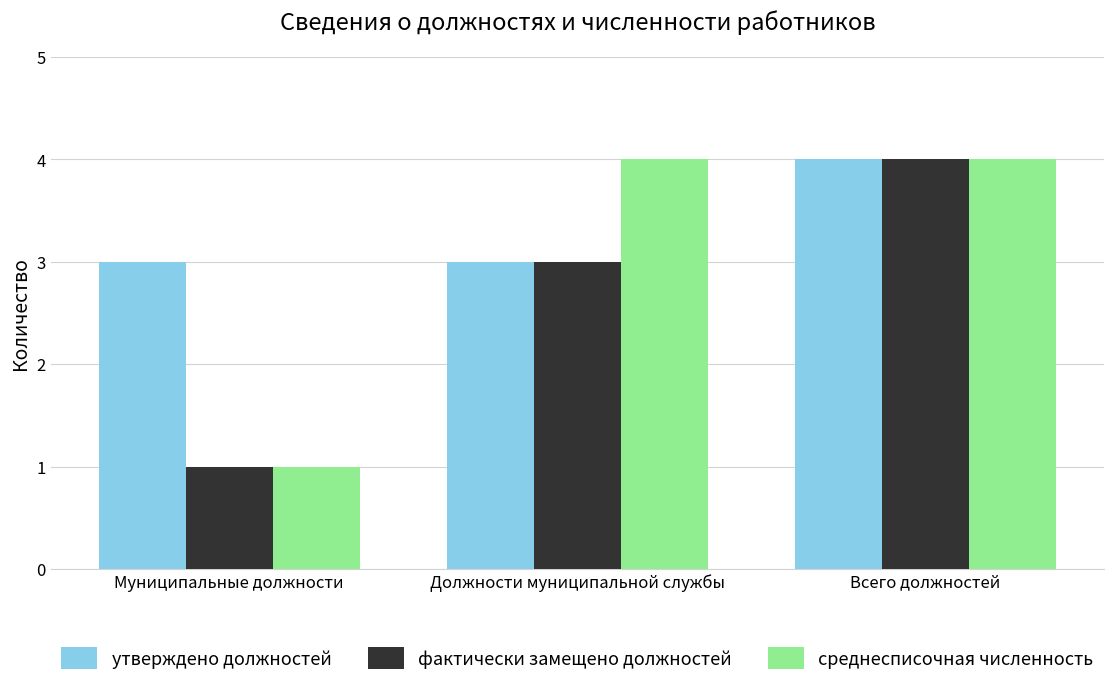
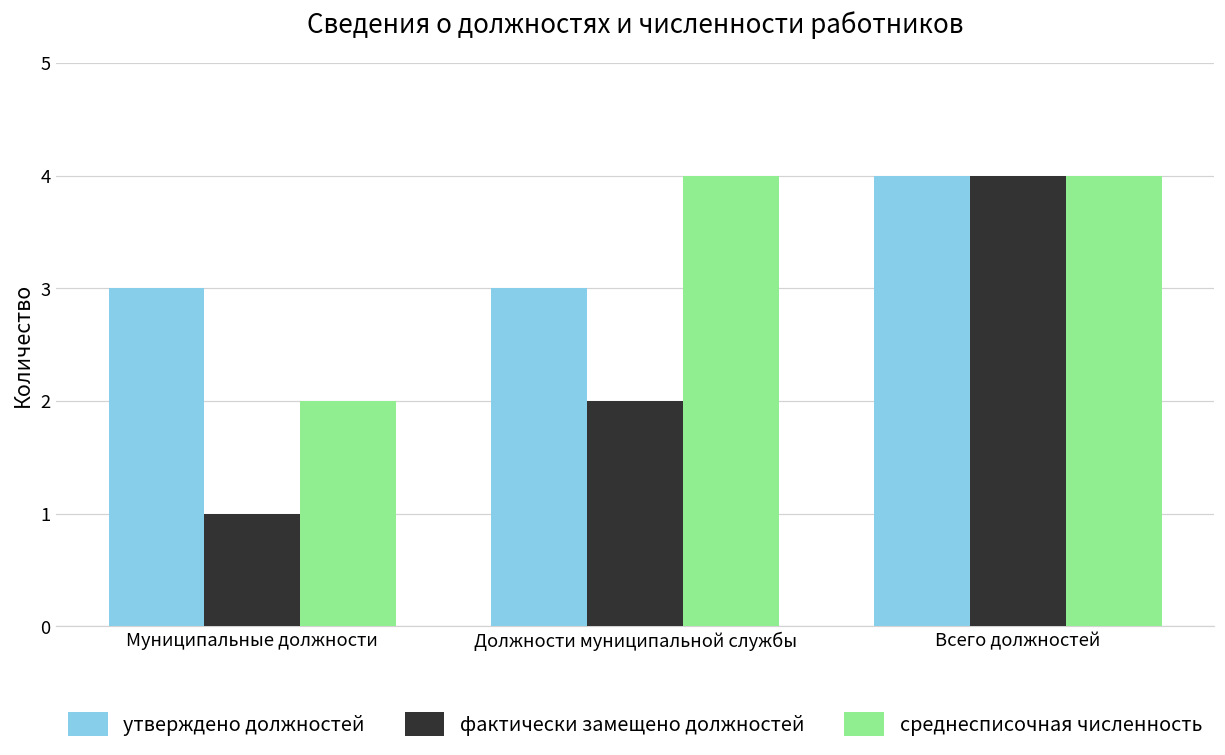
  {
    "утверждено должностей": {
      "Муниципальные должности": 3,
      "Должности муниципальной службы": 3,
      "Всего должностей": 4
    },
    "фактически замещено должностей": {
      "Муниципальные должности": 1,
-     "Должности муниципальной службы": 3,
+     "Должности муниципальной службы": 2,
      "Всего должностей": 4
    },
    "среднесписочная численность": {
-     "Муниципальные должности": 1,
+     "Муниципальные должности": 2,
      "Должности муниципальной службы": 4,
      "Всего должностей": 4
    }
  }
